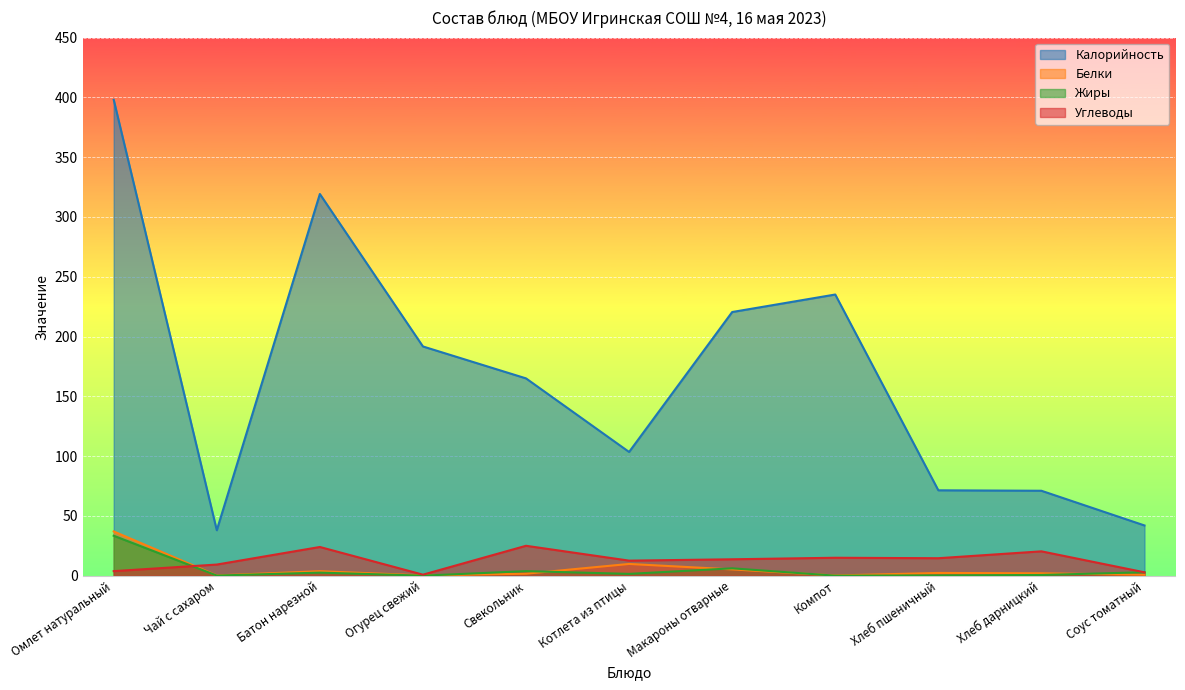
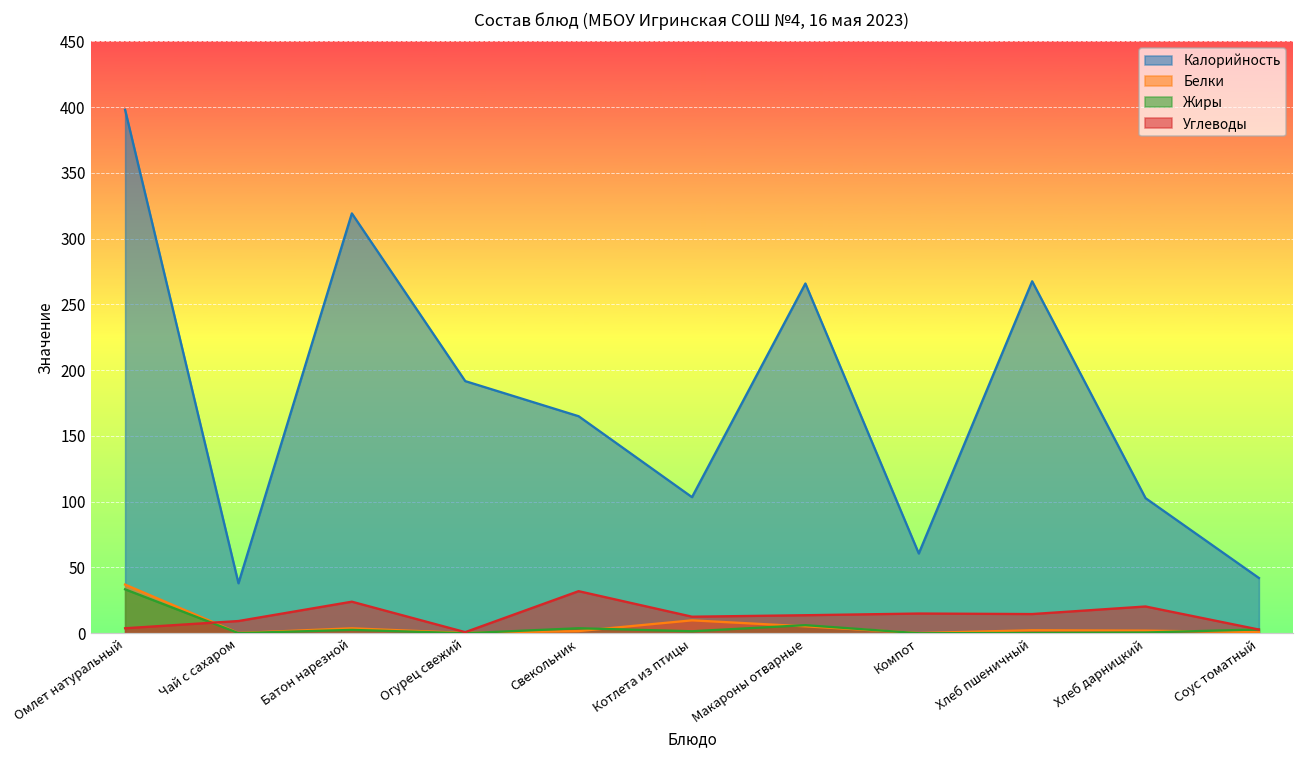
  {
    "Калорийность": {
      "Омлет натуральный": 398,
      "Чай с сахаром": 38,
      "Батон нарезной": 319,
      "Огурец свежий": 192,
      "Свекольник": 165,
      "Котлета из птицы": 103,
-     "Макароны отварные": 221,
-     "Компот": 235,
-     "Хлеб пшеничный": 71,
-     "Хлеб дарницкий": 71,
+     "Макароны отварные": 266,
+     "Компот": 61,
+     "Хлеб пшеничный": 268,
+     "Хлеб дарницкий": 103,
      "Соус томатный": 42
    },
    "Белки": {
      "Омлет натуральный": 37,
      "Свекольник": 2,
      "Котлета из птицы": 10
    },
    "Жиры": {
      "Омлет натуральный": 33,
      "Свекольник": 4,
      "Котлета из птицы": 2
    },
    "Углеводы": {
      "Омлет натуральный": 4,
      "Чай с сахаром": 9,
      "Батон нарезной": 24,
-     "Свекольник": 25,
+     "Свекольник": 32,
      "Котлета из птицы": 13,
      "Макароны отварные": 14,
      "Компот": 15,
      "Хлеб пшеничный": 15,
      "Хлеб дарницкий": 20
    }
  }
